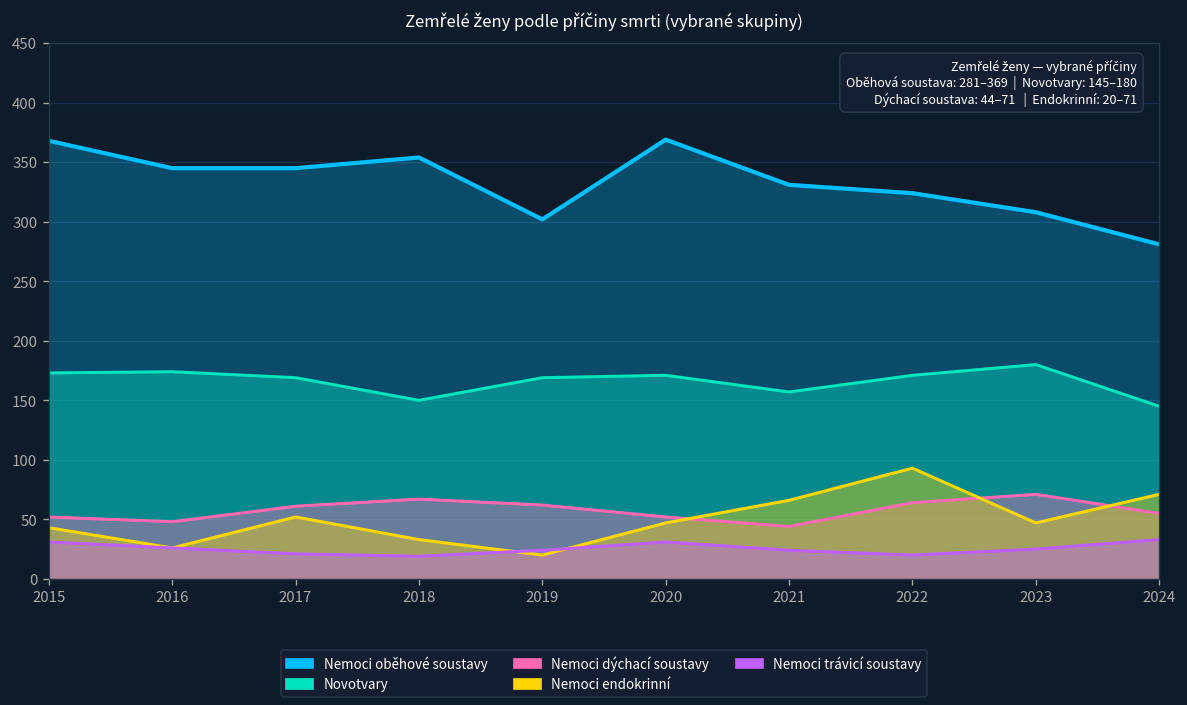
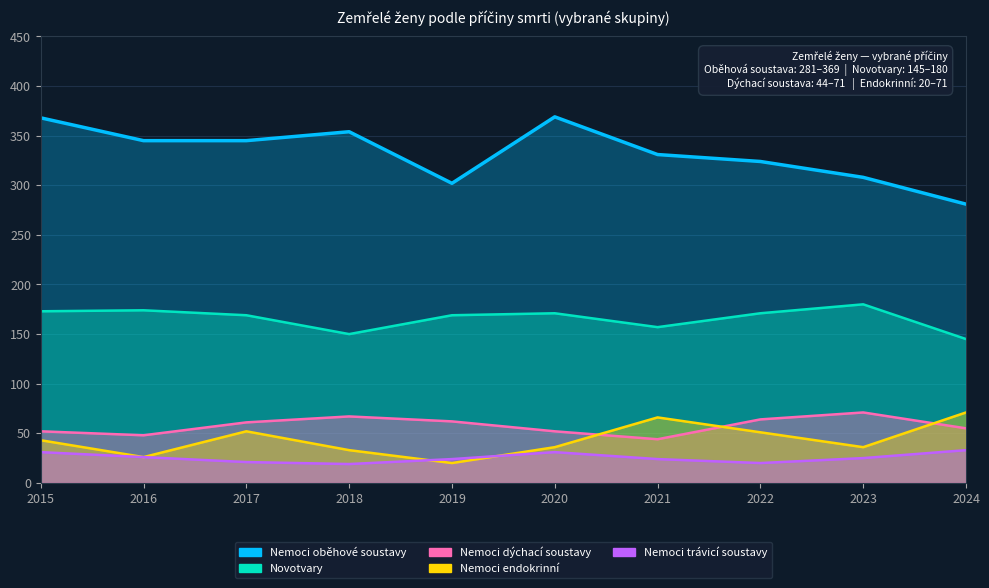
  {
    "Nemoci endokrinní": {
      "2015": 40,
      "2017": 50,
      "2018": 30,
      "2019": 20,
-     "2020": 50,
+     "2020": 40,
      "2021": 70,
-     "2022": 90,
-     "2023": 50,
+     "2022": 50,
+     "2023": 40,
      "2024": 70
    }
  }
